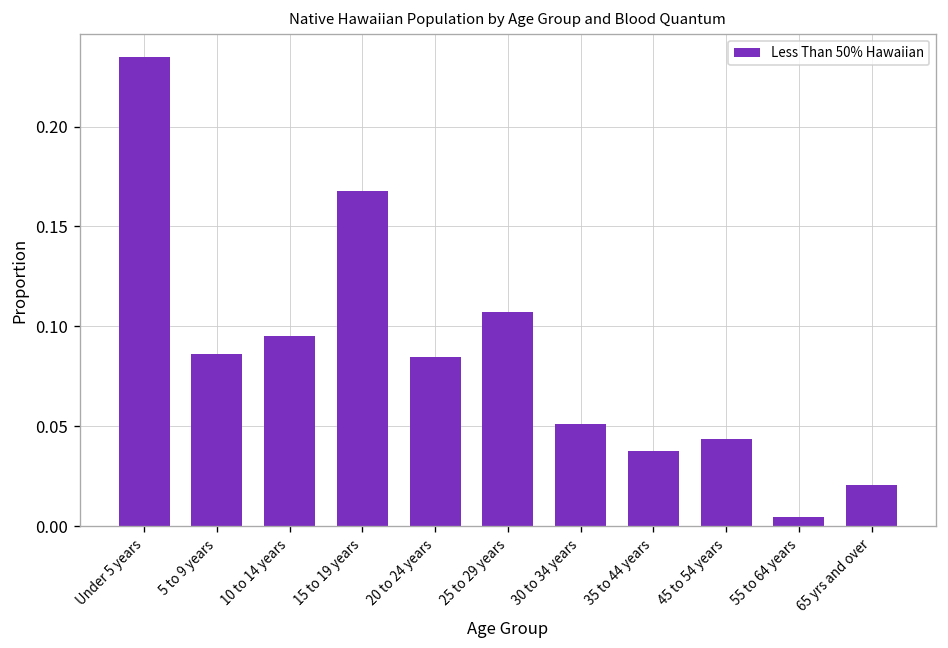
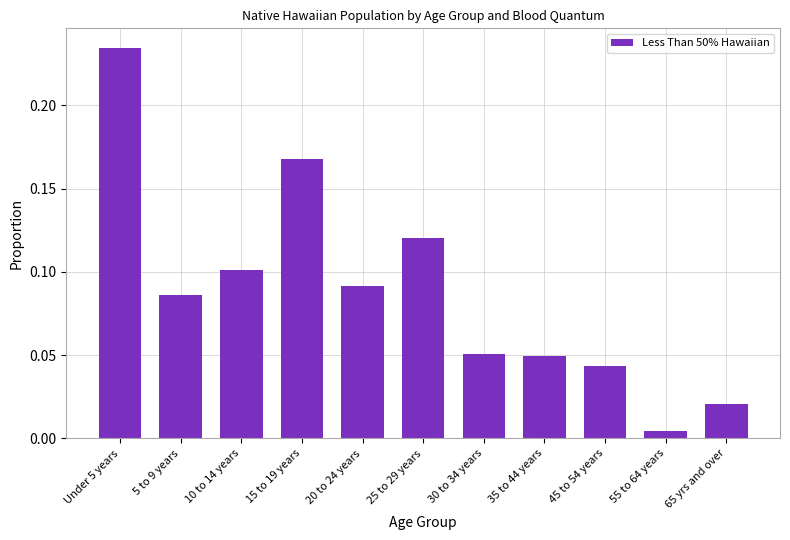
  {
    "Under 5 years": 0.235,
    "5 to 9 years": 0.086,
-   "10 to 14 years": 0.095,
+   "10 to 14 years": 0.101,
    "15 to 19 years": 0.168,
-   "20 to 24 years": 0.085,
-   "25 to 29 years": 0.107,
+   "20 to 24 years": 0.092,
+   "25 to 29 years": 0.120,
    "30 to 34 years": 0.051,
-   "35 to 44 years": 0.038,
+   "35 to 44 years": 0.049,
    "45 to 54 years": 0.044,
    "55 to 64 years": 0.004,
    "65 yrs and over": 0.021
  }
